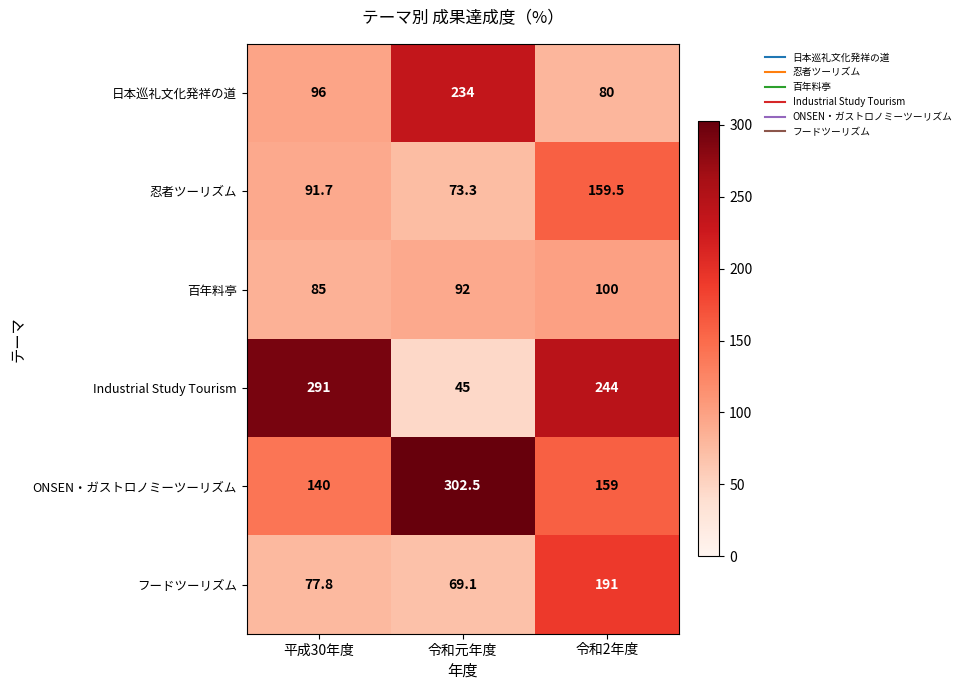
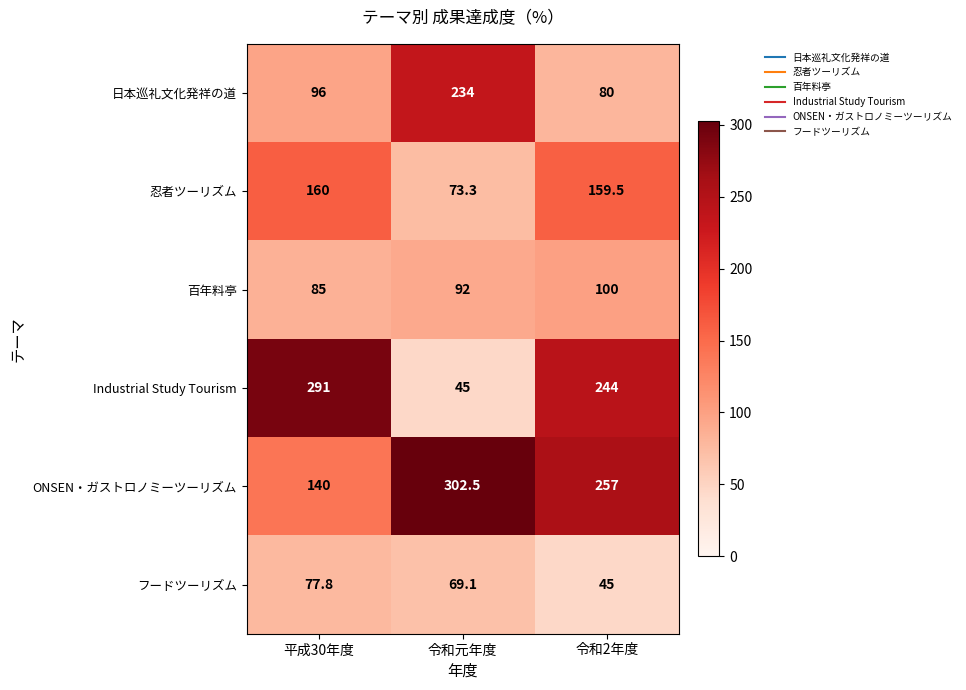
  {
    "日本巡礼文化発祥の道": {
      "平成30年度": 96,
      "令和元年度": 234,
      "令和2年度": 80
    },
    "忍者ツーリズム": {
-     "平成30年度": 91.7,
+     "平成30年度": 160,
      "令和元年度": 73.3,
      "令和2年度": 159.5
    },
    "百年料亭": {
      "平成30年度": 85,
      "令和元年度": 92,
      "令和2年度": 100
    },
    "Industrial Study Tourism": {
      "平成30年度": 291,
      "令和元年度": 45,
      "令和2年度": 244
    },
    "ONSEN・ガストロノミーツーリズム": {
      "平成30年度": 140,
      "令和元年度": 302.5,
-     "令和2年度": 159
+     "令和2年度": 257
    },
    "フードツーリズム": {
      "平成30年度": 77.8,
      "令和元年度": 69.1,
-     "令和2年度": 191
+     "令和2年度": 45
    }
  }
